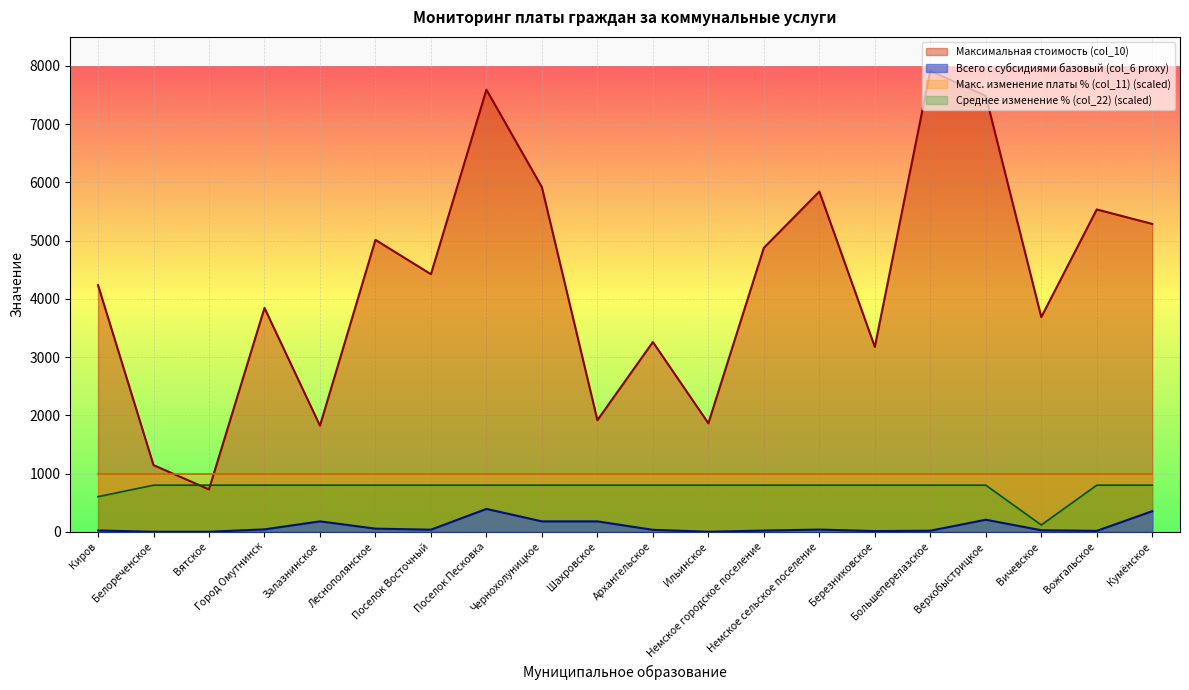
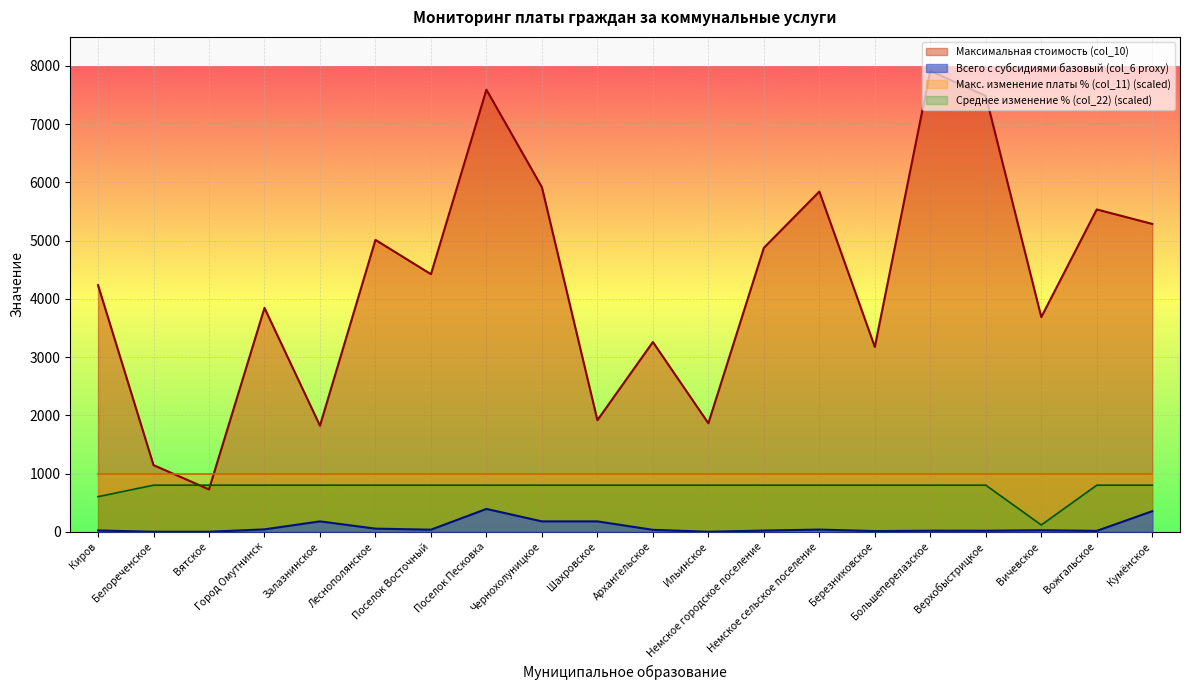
  {
    "Максимальная стоимость (col_10)": {
      "Киров": 4200,
      "Белореченское": 1100,
      "Вятское": 700,
      "Город Омутнинск": 3800,
      "Залазнинское": 1800,
      "Леснополянское": 5000,
      "Поселок Восточный": 4400,
      "Поселок Песковка": 7600,
      "Чернохолуницкое": 5900,
      "Шахровское": 1900,
      "Архангельское": 3300,
      "Ильинское": 1900,
      "Немское городское поселение": 4900,
      "Немское сельское поселение": 5800,
      "Березниковское": 3200,
      "Вичевское": 3700,
      "Вожгальское": 5500,
      "Кумёнское": 5300
    },
    "Всего с субсидиями базовый (col_6 proxy)": {
      "Киров": 0,
      "Белореченское": 0,
      "Вятское": 0,
      "Город Омутнинск": 0,
      "Залазнинское": 200,
      "Леснополянское": 100,
      "Поселок Восточный": 0,
      "Поселок Песковка": 400,
      "Чернохолуницкое": 200,
      "Шахровское": 200,
      "Архангельское": 0,
      "Ильинское": 0,
      "Немское городское поселение": 0,
      "Немское сельское поселение": 0,
      "Березниковское": 0,
      "Большеперелазское": 0,
-     "Верхобыстрицкое": 200,
+     "Верхобыстрицкое": 0,
      "Вичевское": 0,
      "Вожгальское": 0,
      "Кумёнское": 400
    },
    "Макс. изменение платы % (col_11) (scaled)": {
      "Киров": 1000,
      "Белореченское": 1000,
      "Вятское": 1000,
      "Город Омутнинск": 1000,
      "Залазнинское": 1000,
      "Леснополянское": 1000,
      "Поселок Восточный": 1000,
      "Поселок Песковка": 1000,
      "Чернохолуницкое": 1000,
      "Шахровское": 1000,
      "Архангельское": 1000,
      "Ильинское": 1000,
      "Немское городское поселение": 1000,
      "Немское сельское поселение": 1000,
      "Березниковское": 1000,
      "Большеперелазское": 1000,
      "Верхобыстрицкое": 1000,
      "Вичевское": 1000,
      "Вожгальское": 1000,
      "Кумёнское": 1000
    },
    "Среднее изменение % (col_22) (scaled)": {
      "Киров": 600,
      "Белореченское": 800,
      "Вятское": 800,
      "Город Омутнинск": 800,
      "Залазнинское": 800,
      "Леснополянское": 800,
      "Поселок Восточный": 800,
      "Поселок Песковка": 800,
      "Чернохолуницкое": 800,
      "Шахровское": 800,
      "Архангельское": 800,
      "Ильинское": 800,
      "Немское городское поселение": 800,
      "Немское сельское поселение": 800,
      "Березниковское": 800,
      "Большеперелазское": 800,
      "Верхобыстрицкое": 800,
      "Вичевское": 100,
      "Вожгальское": 800,
      "Кумёнское": 800
    }
  }
